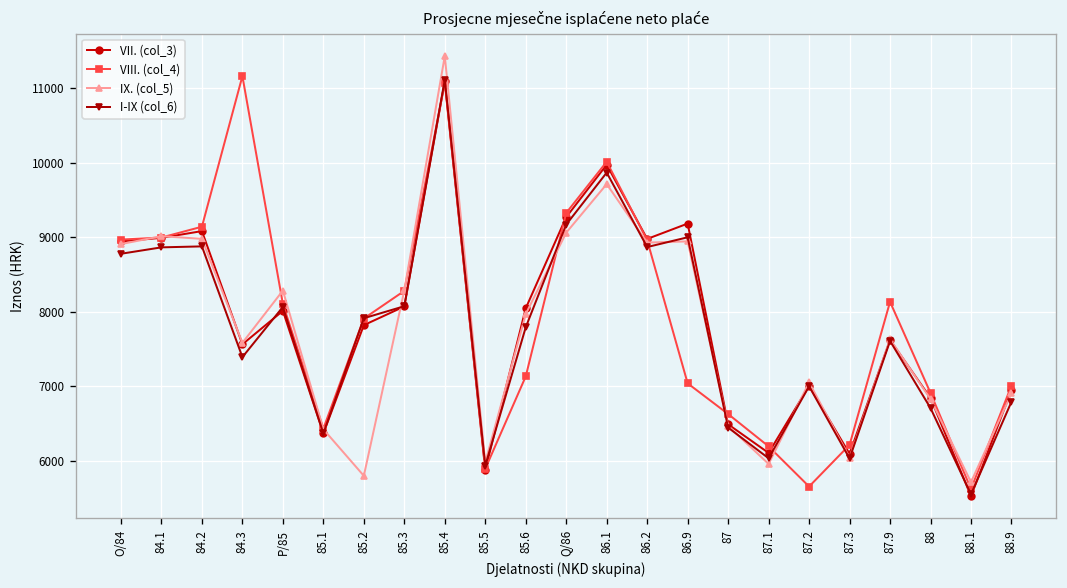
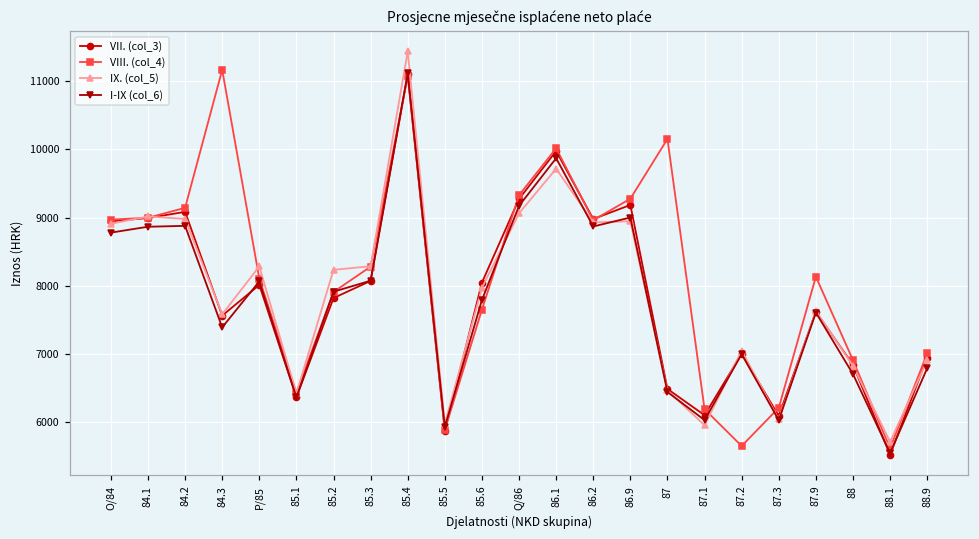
  {
    "VIII. (col_4)": {
      "84.2": 9100,
      "84.3": 11200,
-     "85.6": 7100,
+     "85.6": 7700,
      "Q/86": 9300,
-     "86.9": 7000,
-     "87": 6600,
+     "86.9": 9300,
+     "87": 10200,
      "87.1": 6200,
      "87.2": 5700,
      "87.3": 6200,
      "87.9": 8100,
      "88": 6900,
      "88.1": 5600,
      "88.9": 7000
    },
    "IX. (col_5)": {
      "84.2": 9000,
      "P/85": 8300,
-     "85.2": 5800,
+     "85.2": 8200,
      "85.4": 11400,
      "85.5": 6000,
      "85.6": 8000,
      "Q/86": 9100,
      "86.1": 9700,
      "86.9": 8900,
      "87.1": 6000,
      "87.2": 7100,
      "88.1": 5700,
      "88.9": 6900
    }
  }
